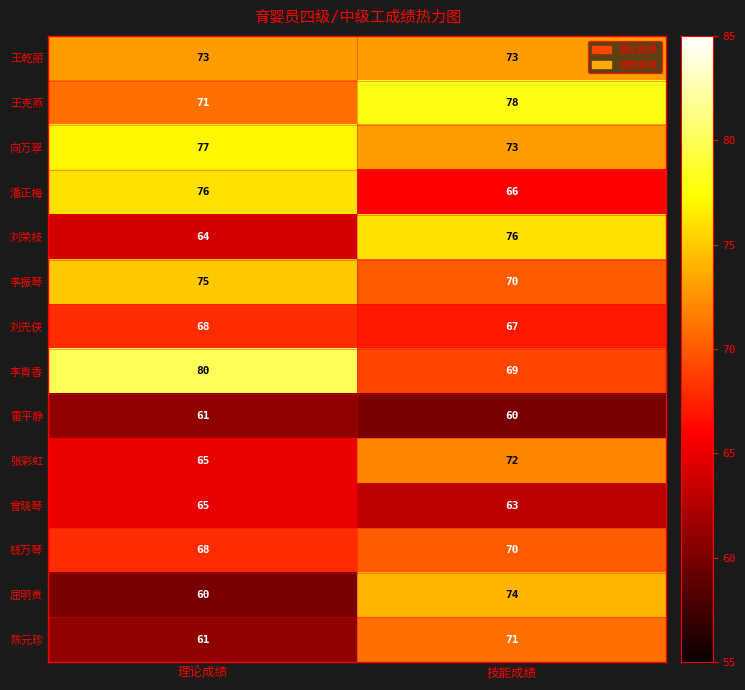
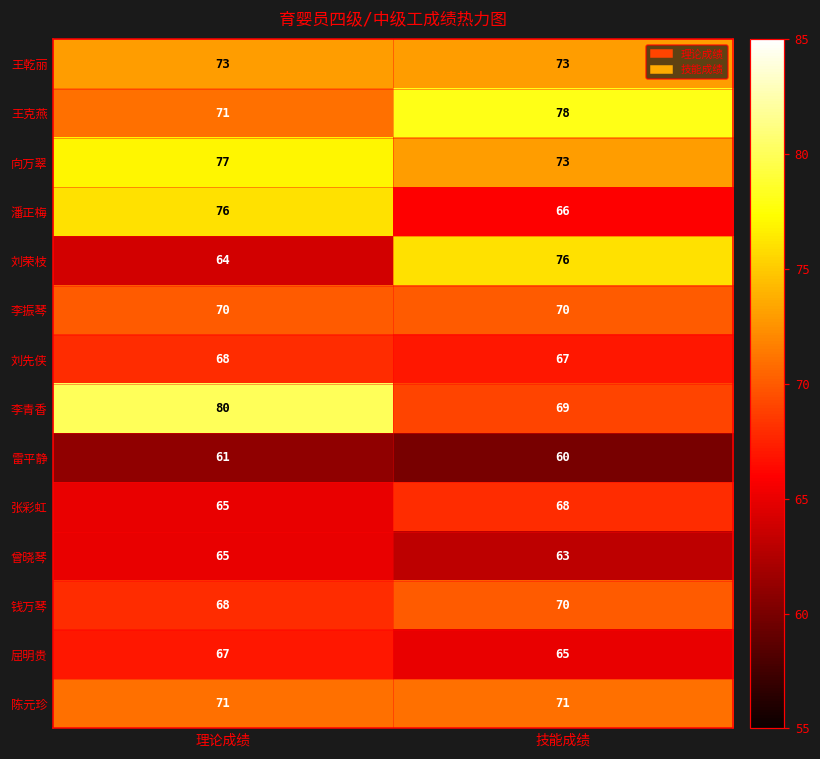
  {
    "王乾丽": {
      "理论成绩": 73,
      "技能成绩": 73
    },
    "王克燕": {
      "理论成绩": 71,
      "技能成绩": 78
    },
    "向万翠": {
      "理论成绩": 77,
      "技能成绩": 73
    },
    "潘正梅": {
      "理论成绩": 76,
      "技能成绩": 66
    },
    "刘荣枝": {
      "理论成绩": 64,
      "技能成绩": 76
    },
    "李振琴": {
-     "理论成绩": 75,
+     "理论成绩": 70,
      "技能成绩": 70
    },
    "刘先侠": {
      "理论成绩": 68,
      "技能成绩": 67
    },
    "李青香": {
      "理论成绩": 80,
      "技能成绩": 69
    },
    "雷平静": {
      "理论成绩": 61,
      "技能成绩": 60
    },
    "张彩虹": {
      "理论成绩": 65,
-     "技能成绩": 72
+     "技能成绩": 68
    },
    "曾晓琴": {
      "理论成绩": 65,
      "技能成绩": 63
    },
    "钱万琴": {
      "理论成绩": 68,
      "技能成绩": 70
    },
    "屈明贵": {
-     "理论成绩": 60,
-     "技能成绩": 74
+     "理论成绩": 67,
+     "技能成绩": 65
    },
    "陈元珍": {
-     "理论成绩": 61,
+     "理论成绩": 71,
      "技能成绩": 71
    }
  }
